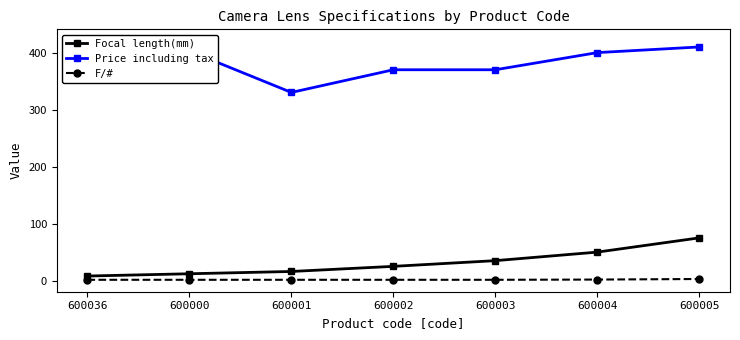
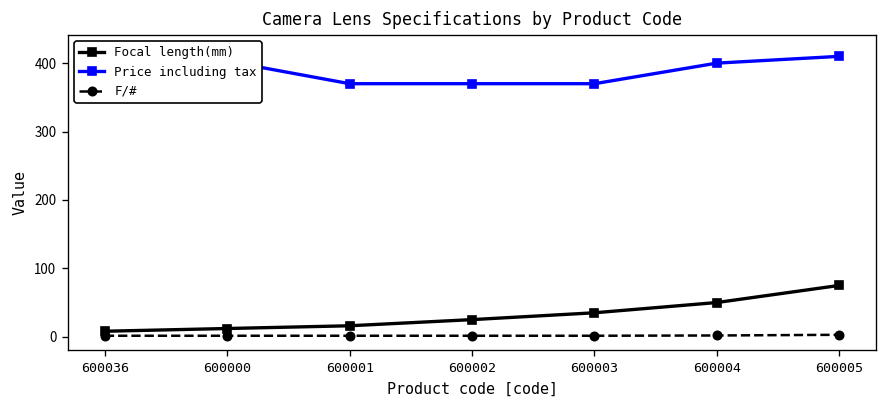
  {
    "Price including tax": {
-     "600001": 330,
+     "600001": 370,
      "600002": 370,
      "600003": 370,
      "600004": 400,
      "600005": 410
    }
  }
